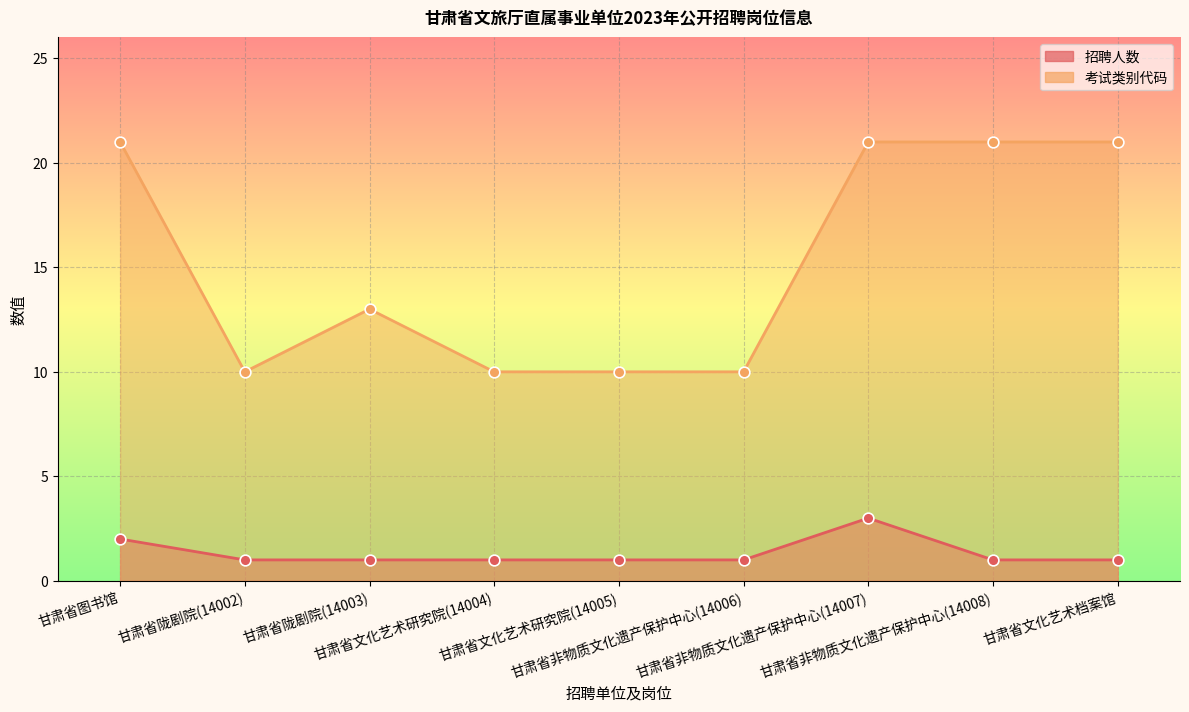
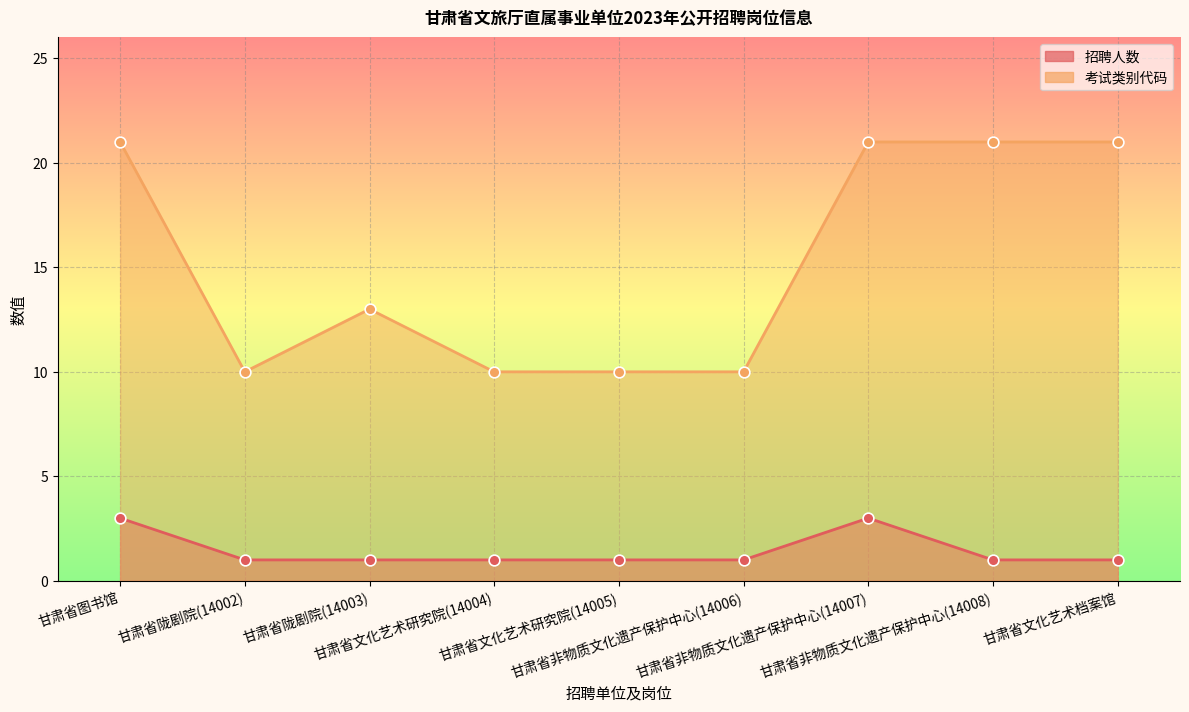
  {
    "招聘人数": {
-     "甘肃省图书馆": 2,
+     "甘肃省图书馆": 3,
      "甘肃省陇剧院(14002)": 1,
      "甘肃省陇剧院(14003)": 1,
      "甘肃省文化艺术研究院(14004)": 1,
      "甘肃省文化艺术研究院(14005)": 1,
      "甘肃省非物质文化遗产保护中心(14006)": 1,
      "甘肃省非物质文化遗产保护中心(14007)": 3,
      "甘肃省非物质文化遗产保护中心(14008)": 1,
      "甘肃省文化艺术档案馆": 1
    },
    "考试类别代码": {
      "甘肃省图书馆": 21,
      "甘肃省陇剧院(14002)": 10,
      "甘肃省陇剧院(14003)": 13,
      "甘肃省文化艺术研究院(14004)": 10,
      "甘肃省文化艺术研究院(14005)": 10,
      "甘肃省非物质文化遗产保护中心(14006)": 10,
      "甘肃省非物质文化遗产保护中心(14007)": 21,
      "甘肃省非物质文化遗产保护中心(14008)": 21,
      "甘肃省文化艺术档案馆": 21
    }
  }
